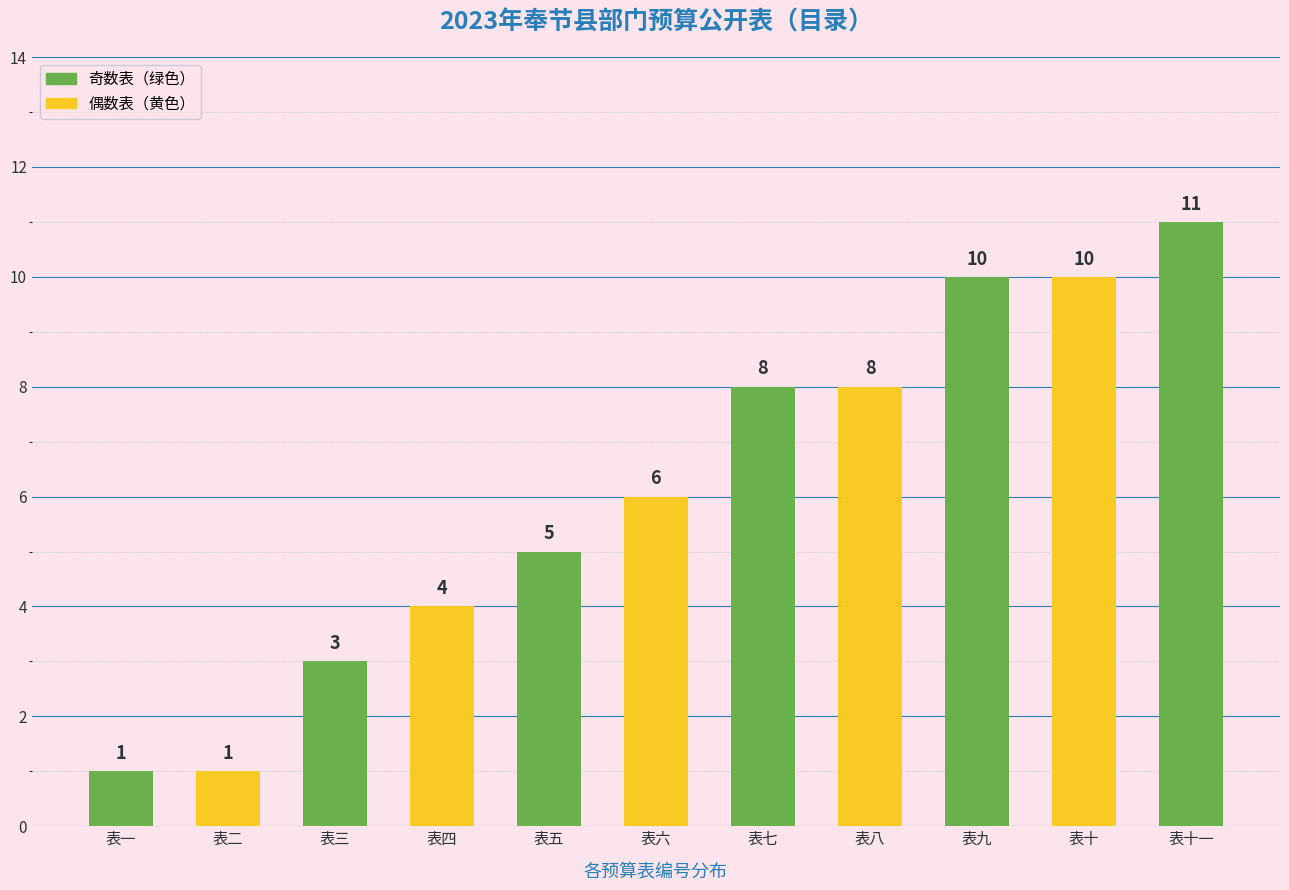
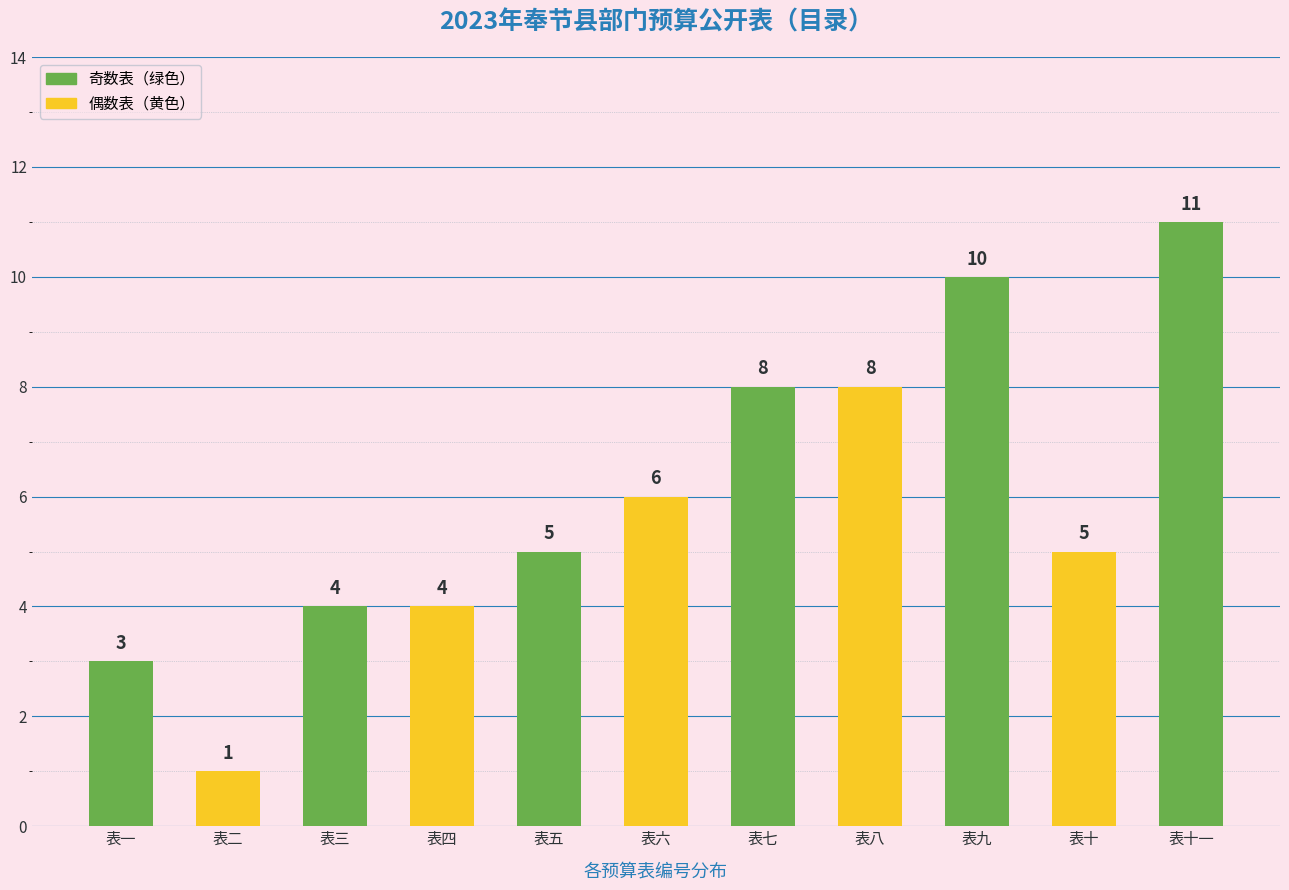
  {
-   "表一": 1,
+   "表一": 3,
    "表二": 1,
-   "表三": 3,
+   "表三": 4,
    "表四": 4,
    "表五": 5,
    "表六": 6,
    "表七": 8,
    "表八": 8,
    "表九": 10,
-   "表十": 10,
+   "表十": 5,
    "表十一": 11
  }
